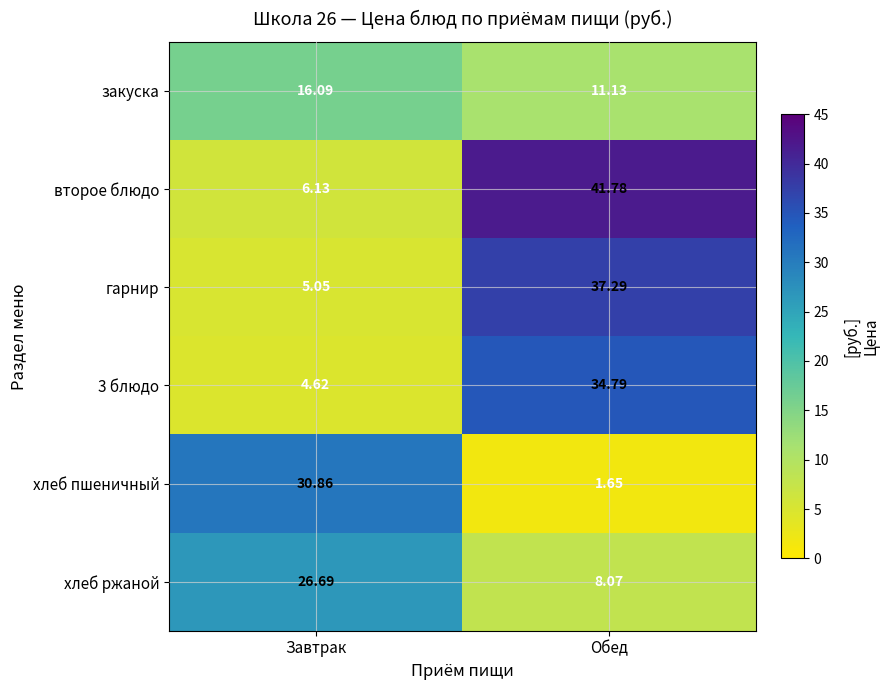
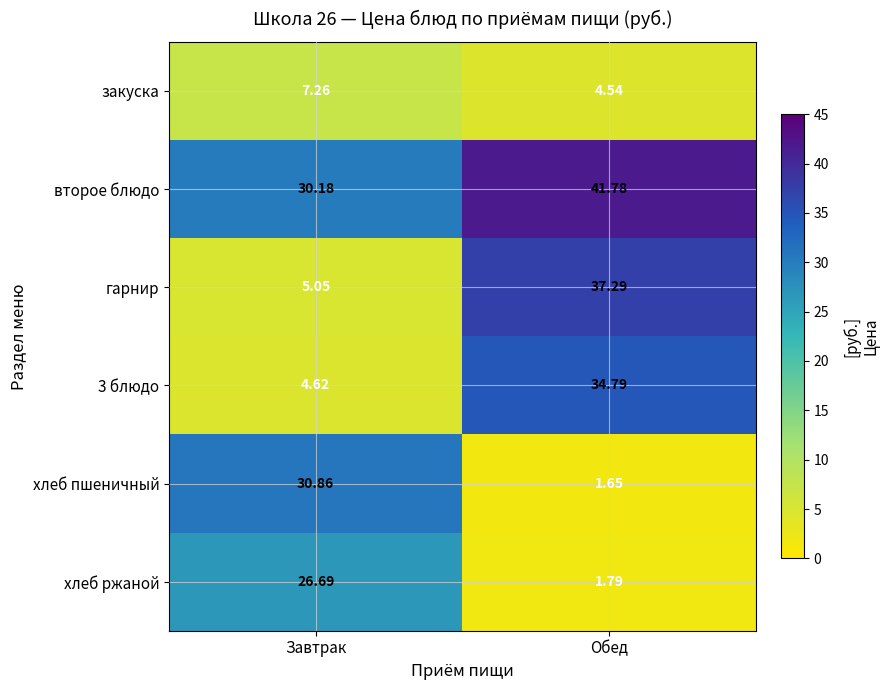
  {
    "закуска": {
-     "Завтрак": 16.09,
-     "Обед": 11.13
+     "Завтрак": 7.26,
+     "Обед": 4.54
    },
    "второе блюдо": {
-     "Завтрак": 6.13,
+     "Завтрак": 30.18,
      "Обед": 41.78
    },
    "гарнир": {
      "Завтрак": 5.05,
      "Обед": 37.29
    },
    "3 блюдо": {
      "Завтрак": 4.62,
      "Обед": 34.79
    },
    "хлеб пшеничный": {
      "Завтрак": 30.86,
      "Обед": 1.65
    },
    "хлеб ржаной": {
      "Завтрак": 26.69,
-     "Обед": 8.07
+     "Обед": 1.79
    }
  }
